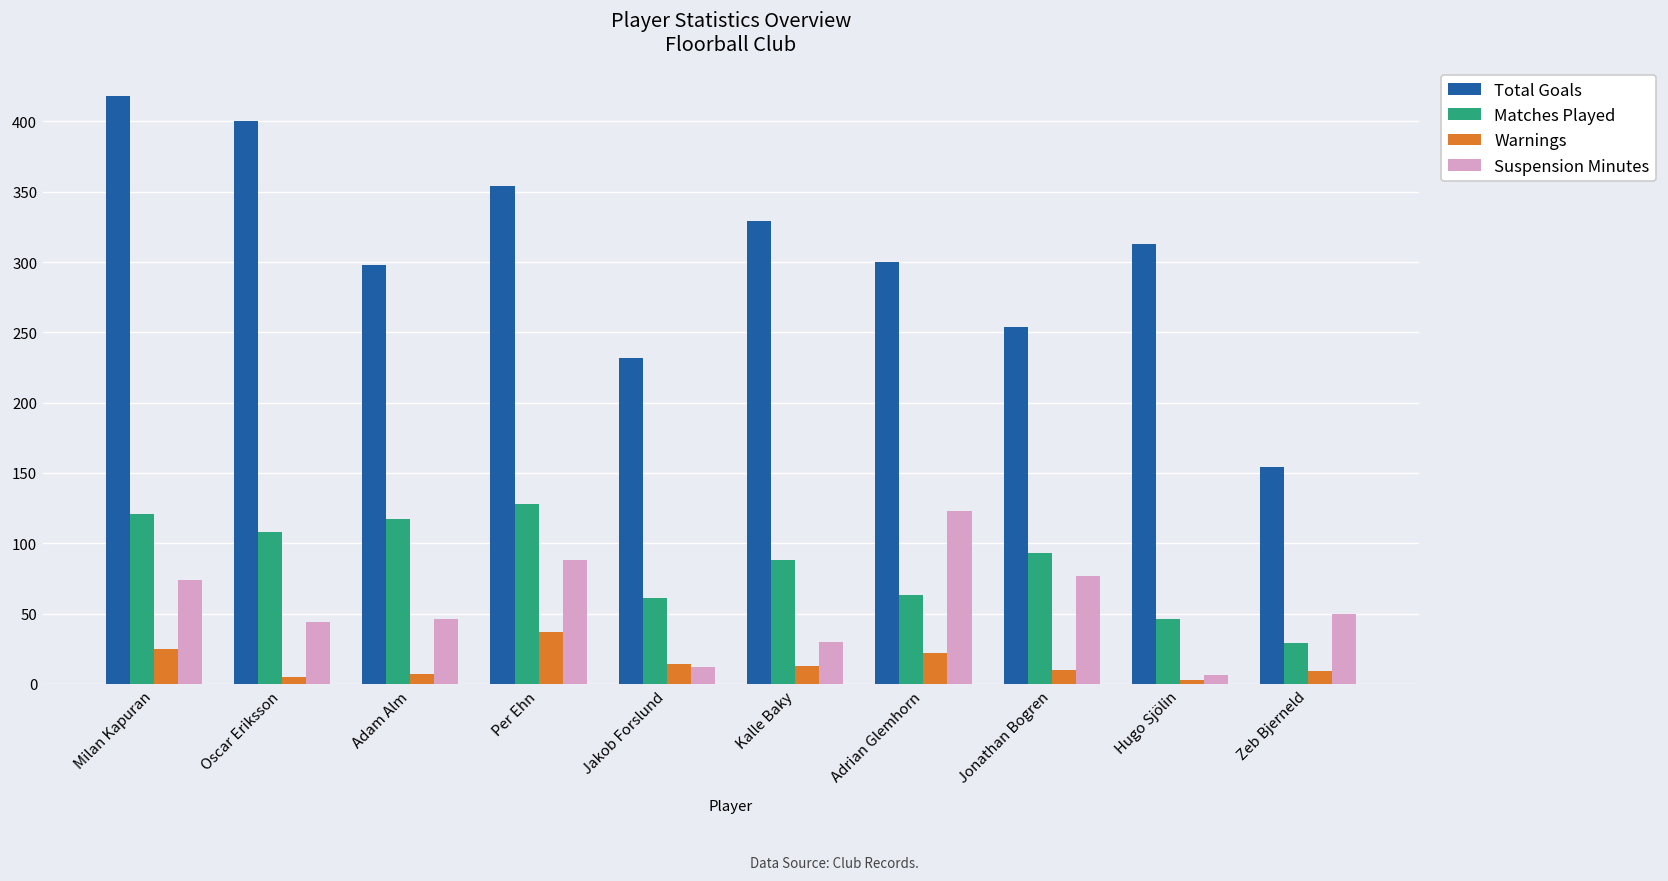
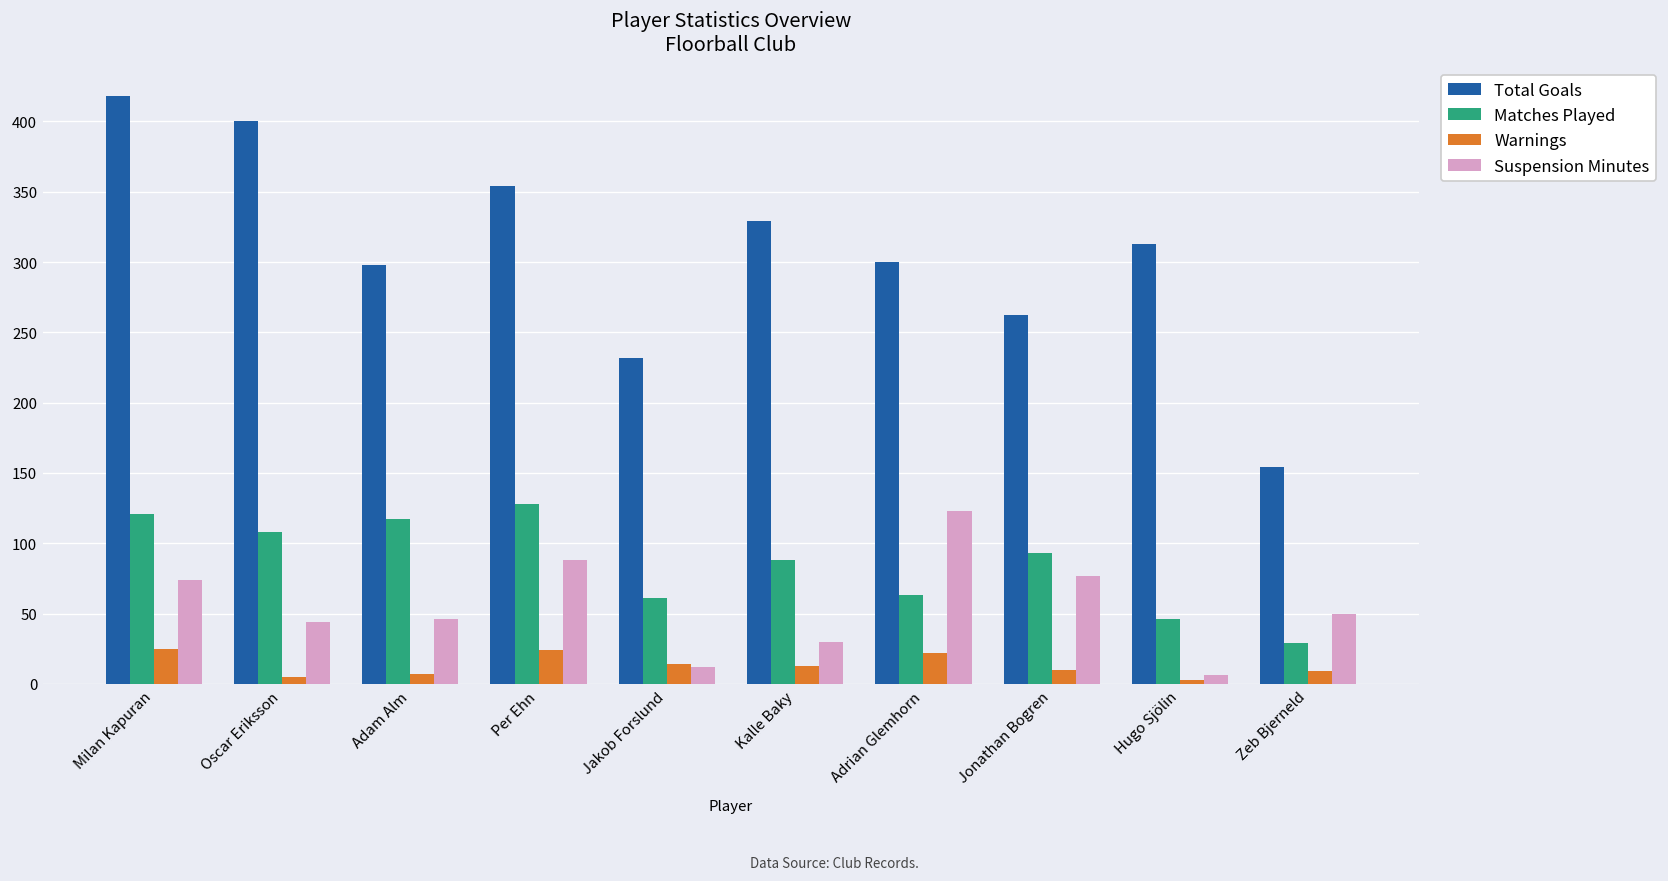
  {
    "Total Goals": {
      "Milan Kapuran": 418,
      "Oscar Eriksson": 400,
      "Adam Alm": 298,
      "Per Ehn": 354,
      "Jakob Forslund": 232,
      "Kalle Baky": 329,
      "Adrian Glemhorn": 300,
-     "Jonathan Bogren": 254,
+     "Jonathan Bogren": 262,
      "Hugo Sjölin": 313,
      "Zeb Bjerneld": 154
    },
    "Matches Played": {
      "Milan Kapuran": 121,
      "Oscar Eriksson": 108,
      "Adam Alm": 117,
      "Per Ehn": 128,
      "Jakob Forslund": 61,
      "Kalle Baky": 88,
      "Adrian Glemhorn": 63,
      "Jonathan Bogren": 93,
      "Hugo Sjölin": 46,
      "Zeb Bjerneld": 29
    },
    "Warnings": {
      "Milan Kapuran": 25,
      "Oscar Eriksson": 5,
      "Adam Alm": 7,
-     "Per Ehn": 37,
+     "Per Ehn": 24,
      "Jakob Forslund": 14,
      "Kalle Baky": 13,
      "Adrian Glemhorn": 22,
      "Jonathan Bogren": 10,
      "Hugo Sjölin": 3,
      "Zeb Bjerneld": 9
    },
    "Suspension Minutes": {
      "Milan Kapuran": 74,
      "Oscar Eriksson": 44,
      "Adam Alm": 46,
      "Per Ehn": 88,
      "Jakob Forslund": 12,
      "Kalle Baky": 30,
      "Adrian Glemhorn": 123,
      "Jonathan Bogren": 77,
      "Hugo Sjölin": 6,
      "Zeb Bjerneld": 50
    }
  }
